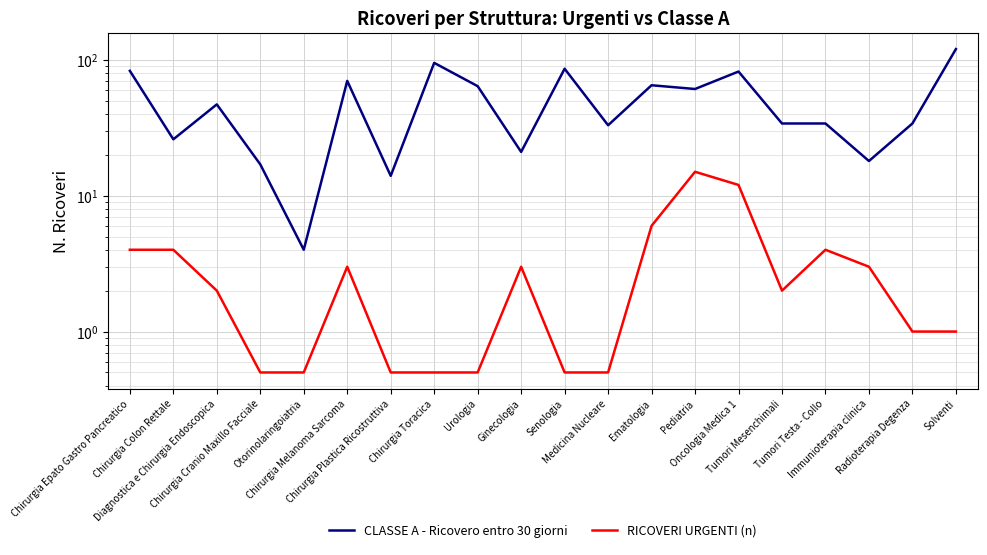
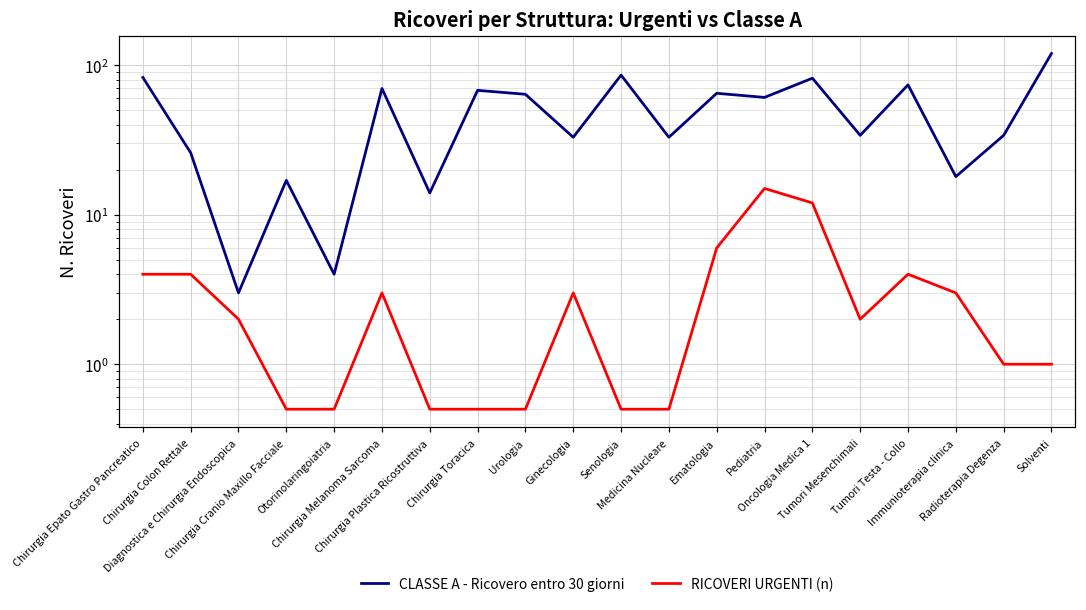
  {
    "CLASSE A - Ricovero entro 30 giorni": {
      "Chirurgia Epato Gastro Pancreatico": 80,
      "Chirurgia Colon Rettale": 26,
-     "Diagnostica e Chirurgia Endoscopica": 47,
+     "Diagnostica e Chirurgia Endoscopica": 3,
      "Chirurgia Cranio Maxillo Facciale": 17,
      "Otorinolaringoiatria": 4,
      "Chirurgia Melanoma Sarcoma": 70,
      "Chirurgia Plastica Ricostruttiva": 14,
-     "Chirurgia Toracica": 100,
+     "Chirurgia Toracica": 70,
      "Urologia": 60,
-     "Ginecologia": 21,
+     "Ginecologia": 33,
      "Senologia": 90,
      "Medicina Nucleare": 33,
      "Ematologia": 70,
      "Pediatria": 60,
      "Oncologia Medica 1": 80,
      "Tumori Mesenchimali": 34,
-     "Tumori Testa - Collo": 34,
+     "Tumori Testa - Collo": 70,
      "Immunioterapia clinica": 18,
      "Radioterapia Degenza": 34,
      "Solventi": 120
    },
    "RICOVERI URGENTI (n)": {
      "Chirurgia Epato Gastro Pancreatico": 4,
      "Chirurgia Colon Rettale": 4,
      "Diagnostica e Chirurgia Endoscopica": 2,
      "Chirurgia Cranio Maxillo Facciale": 0.50,
      "Otorinolaringoiatria": 0.50,
      "Chirurgia Melanoma Sarcoma": 3,
      "Chirurgia Plastica Ricostruttiva": 0.50,
      "Chirurgia Toracica": 0.50,
      "Urologia": 0.50,
      "Ginecologia": 3,
      "Senologia": 0.50,
      "Medicina Nucleare": 0.50,
      "Ematologia": 6,
      "Pediatria": 15,
      "Oncologia Medica 1": 12,
      "Tumori Mesenchimali": 2,
      "Tumori Testa - Collo": 4,
      "Immunioterapia clinica": 3,
      "Radioterapia Degenza": 1,
      "Solventi": 1
    }
  }
